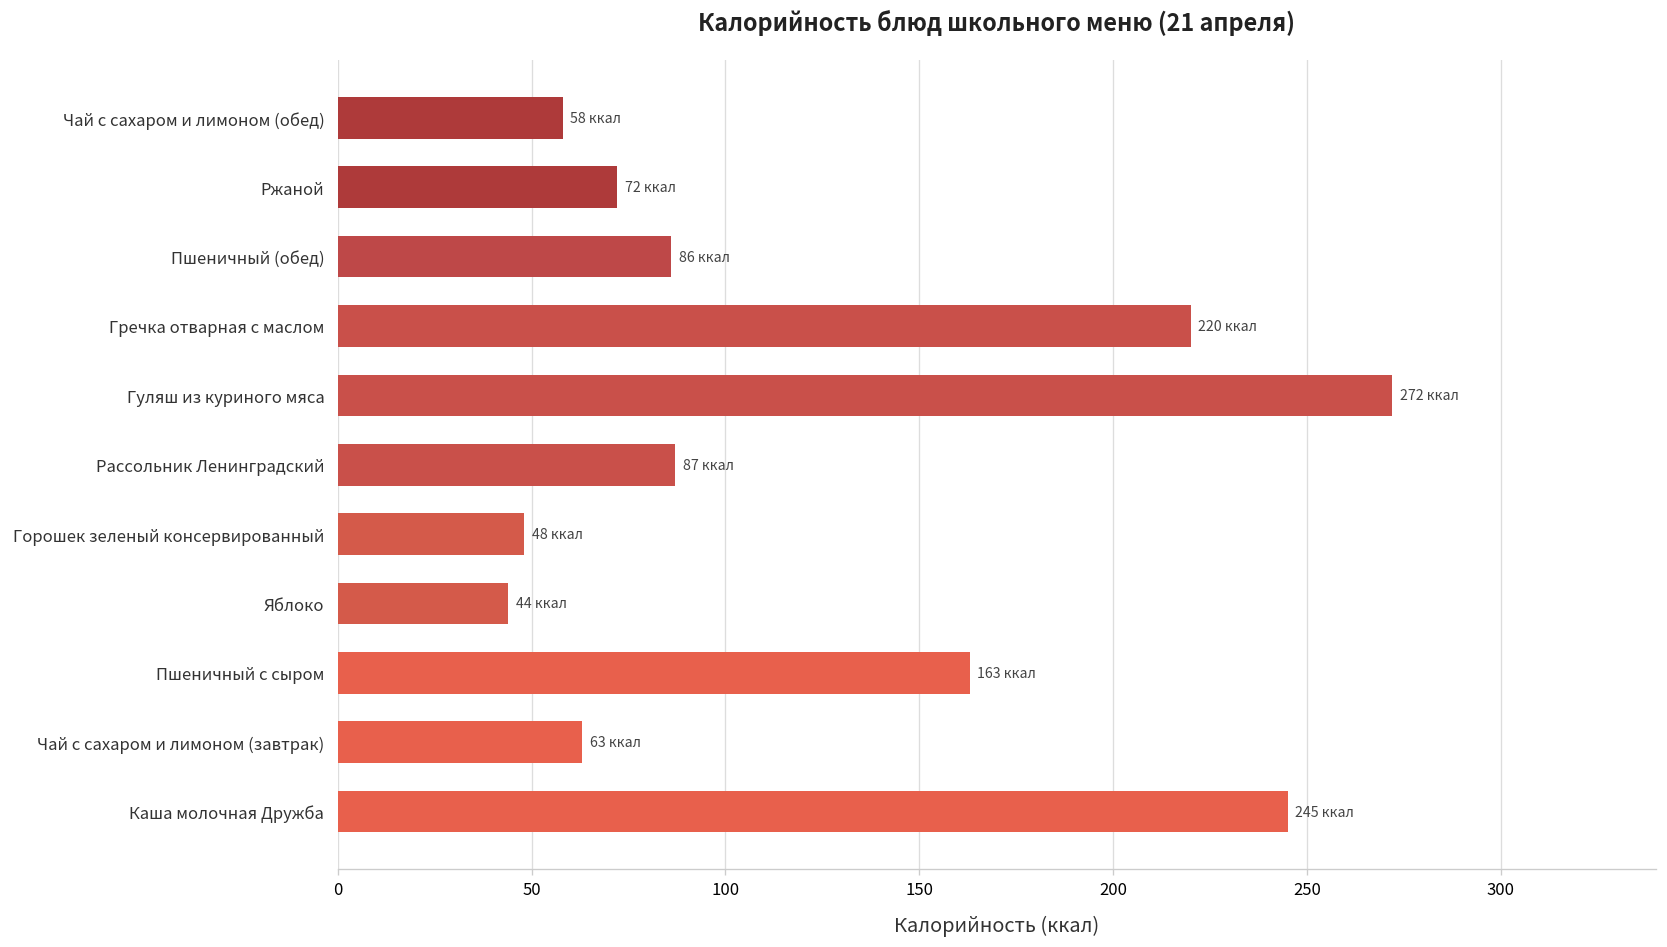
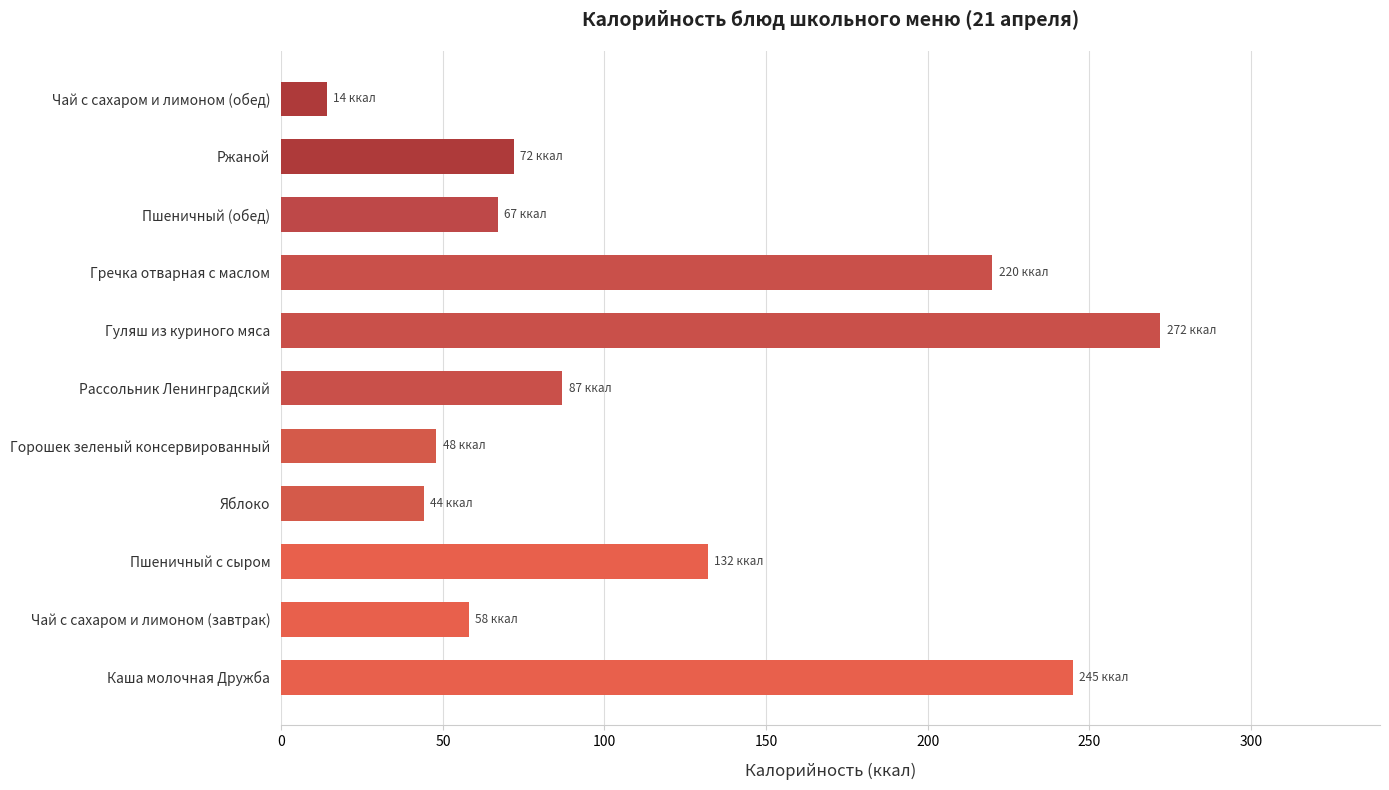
  {
-   "Чай с сахаром и лимоном (обед)": 58,
+   "Чай с сахаром и лимоном (обед)": 14,
    "Ржаной": 72,
-   "Пшеничный (обед)": 86,
+   "Пшеничный (обед)": 67,
    "Гречка отварная с маслом": 220,
    "Гуляш из куриного мяса": 272,
    "Рассольник Ленинградский": 87,
    "Горошек зеленый консервированный": 48,
    "Яблоко": 44,
-   "Пшеничный с сыром": 163,
-   "Чай с сахаром и лимоном (завтрак)": 63,
+   "Пшеничный с сыром": 132,
+   "Чай с сахаром и лимоном (завтрак)": 58,
    "Каша молочная Дружба": 245
  }
